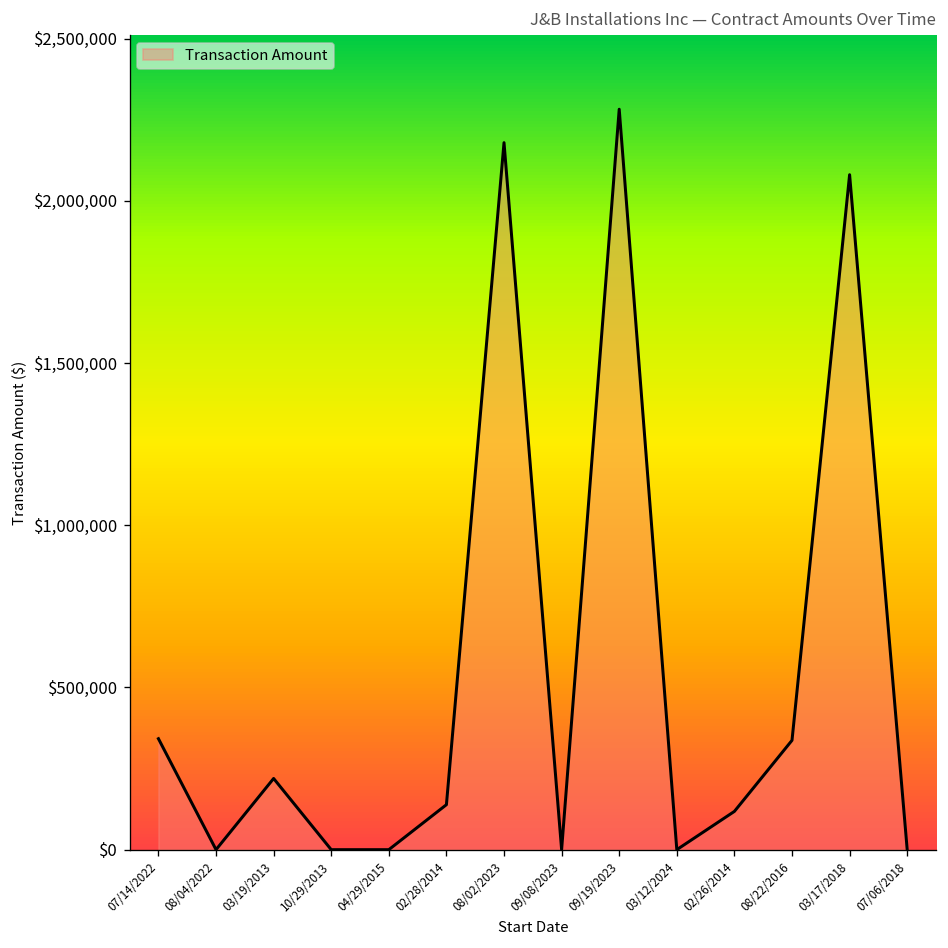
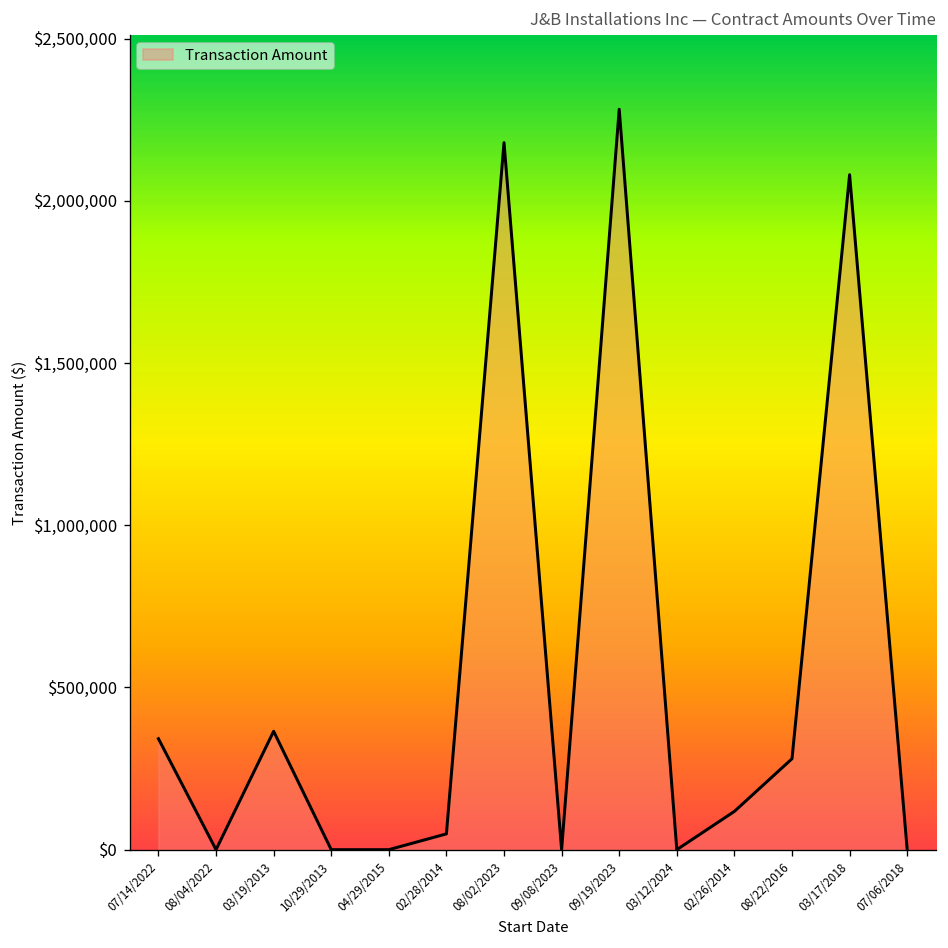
  {
    "07/14/2022": "$340,000",
    "08/04/2022": "$0",
-   "03/19/2013": "$220,000",
+   "03/19/2013": "$360,000",
    "10/29/2013": "$0",
    "04/29/2015": "$0",
-   "02/28/2014": "$140,000",
+   "02/28/2014": "$50,000",
    "08/02/2023": "$2,180,000",
    "09/08/2023": "$0",
    "09/19/2023": "$2,280,000",
    "03/12/2024": "$0",
    "02/26/2014": "$120,000",
-   "08/22/2016": "$340,000",
+   "08/22/2016": "$280,000",
    "03/17/2018": "$2,080,000",
    "07/06/2018": "$0"
  }
